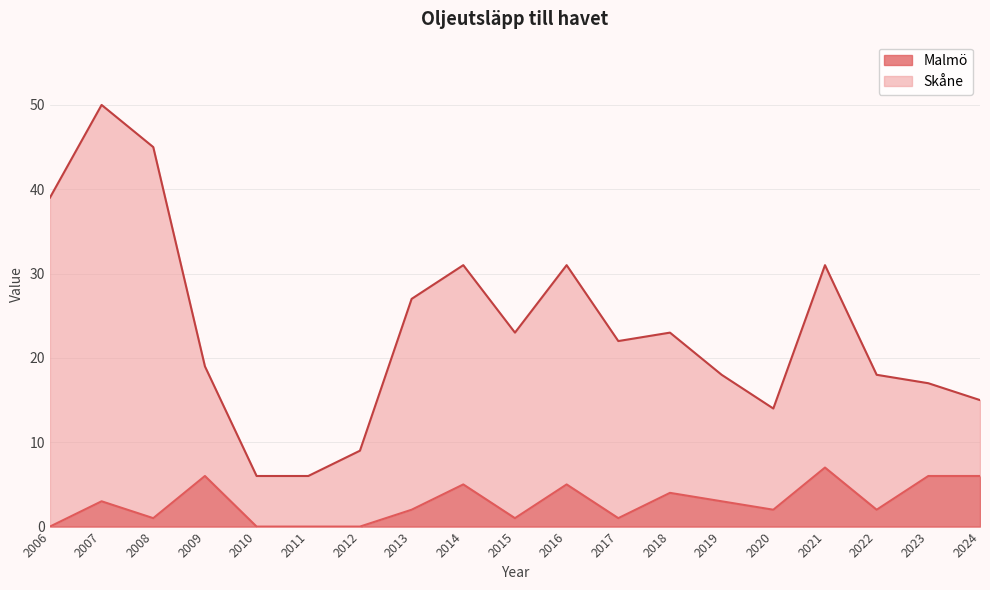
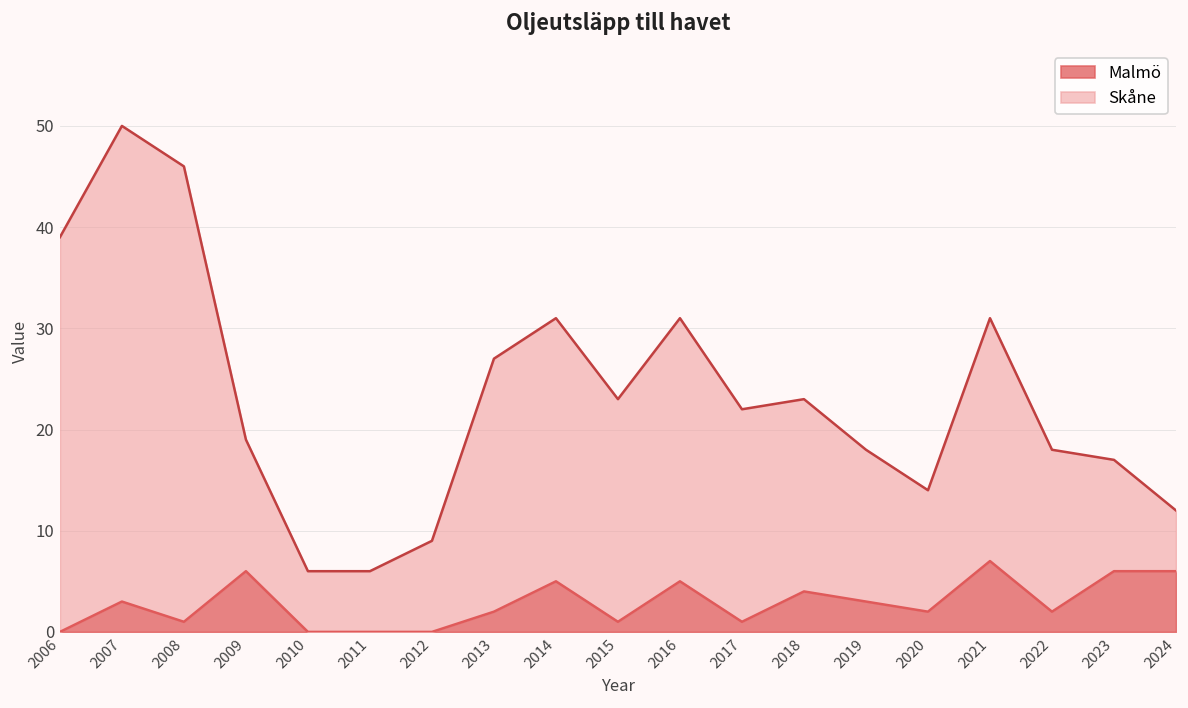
  {
    "Malmö": {
      "2006": 0,
      "2007": 3,
      "2008": 1,
      "2009": 6,
      "2010": 0,
      "2011": 0,
      "2012": 0,
      "2013": 2,
      "2014": 5,
      "2015": 1,
      "2016": 5,
      "2017": 1,
      "2018": 4,
      "2019": 3,
      "2020": 2,
      "2021": 7,
      "2022": 2,
      "2023": 6,
      "2024": 6
    },
    "Skåne": {
      "2006": 39,
      "2007": 47,
-     "2008": 44,
+     "2008": 45,
      "2009": 13,
      "2010": 6,
      "2011": 6,
      "2012": 9,
      "2013": 25,
      "2014": 26,
      "2015": 22,
      "2016": 26,
      "2017": 21,
      "2018": 19,
      "2019": 15,
      "2020": 12,
      "2021": 24,
      "2022": 16,
      "2023": 11,
-     "2024": 9
+     "2024": 6
    }
  }
